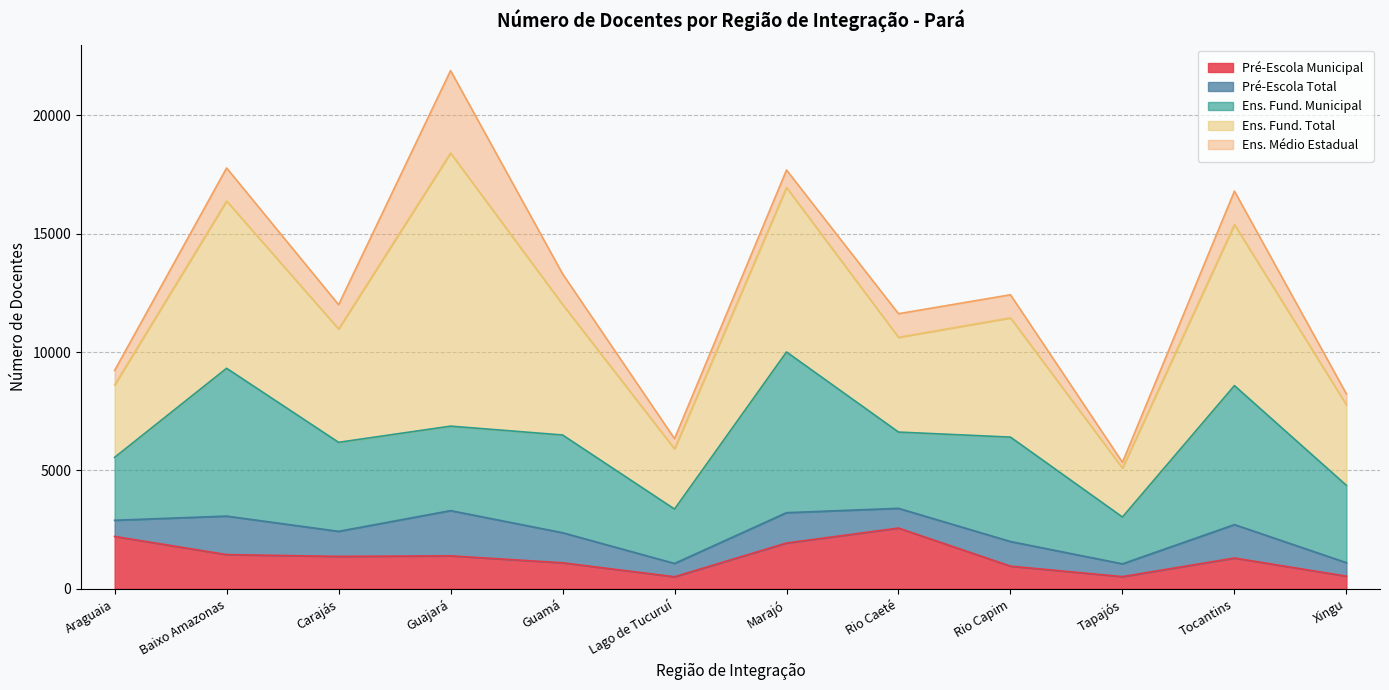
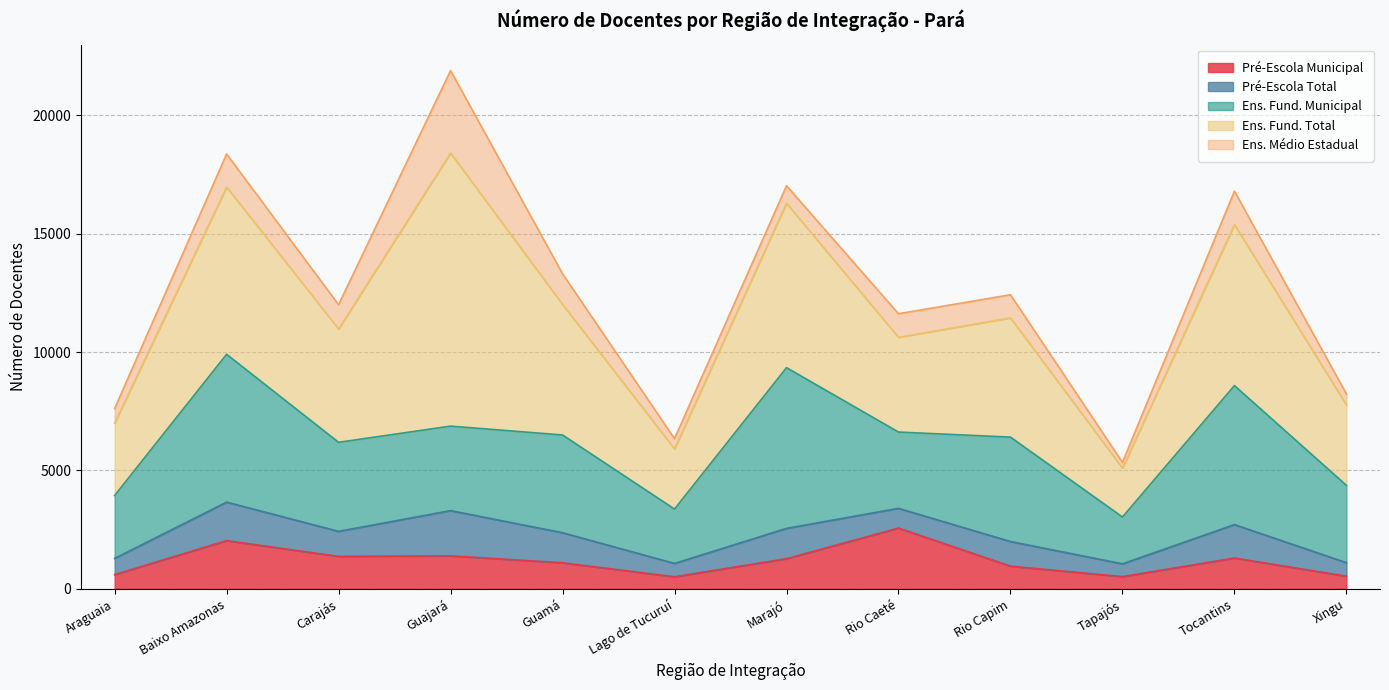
  {
    "Pré-Escola Municipal": {
-     "Araguaia": 2200,
-     "Baixo Amazonas": 1400,
+     "Araguaia": 600,
+     "Baixo Amazonas": 2000,
      "Carajás": 1400,
      "Guajará": 1400,
      "Guamá": 1100,
      "Lago de Tucuruí": 500,
-     "Marajó": 1900,
+     "Marajó": 1300,
      "Rio Caeté": 2600,
      "Rio Capim": 1000,
      "Tapajós": 500,
      "Tocantins": 1300,
      "Xingu": 500
    }
  }
